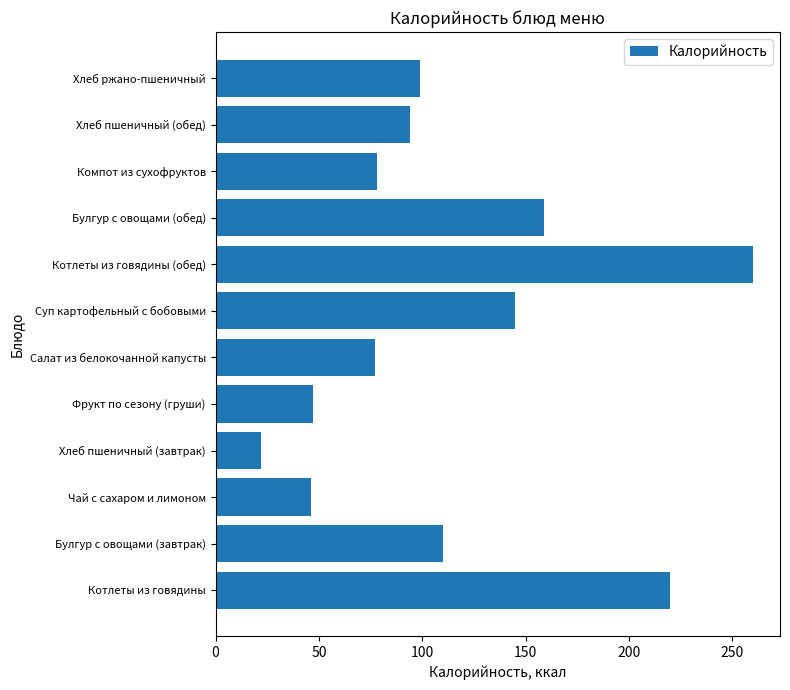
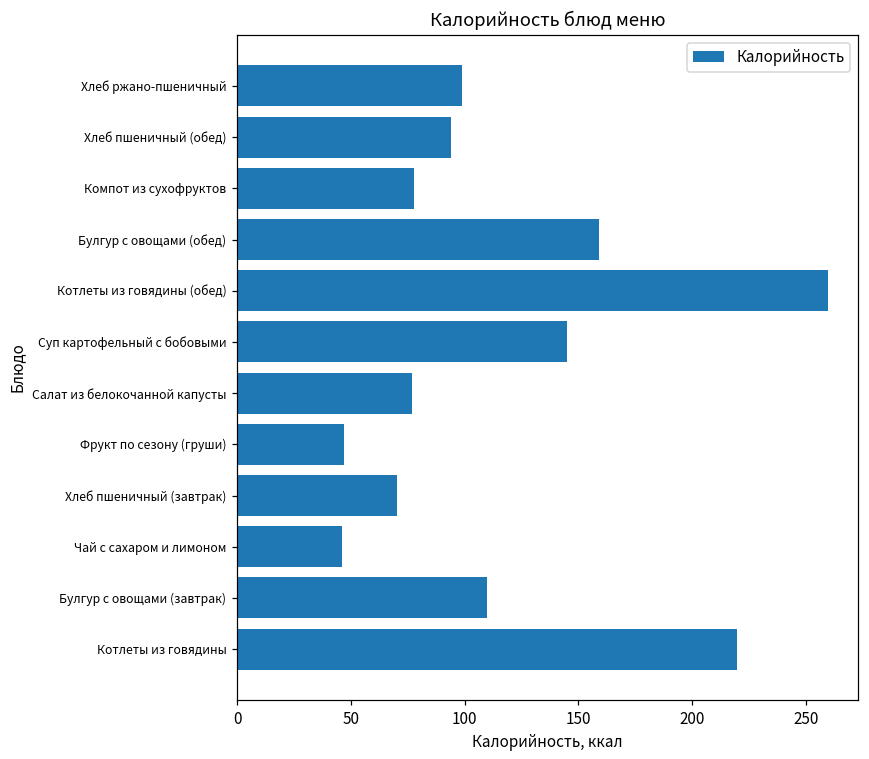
  {
    "Хлеб ржано-пшеничный": 99,
    "Хлеб пшеничный (обед)": 94,
    "Компот из сухофруктов": 78,
    "Булгур с овощами (обед)": 159,
    "Котлеты из говядины (обед)": 260,
    "Суп картофельный с бобовыми": 145,
    "Салат из белокочанной капусты": 77,
    "Фрукт по сезону (груши)": 47,
-   "Хлеб пшеничный (завтрак)": 22,
+   "Хлеб пшеничный (завтрак)": 71,
    "Чай с сахаром и лимоном": 46,
    "Булгур с овощами (завтрак)": 110,
    "Котлеты из говядины": 220
  }
